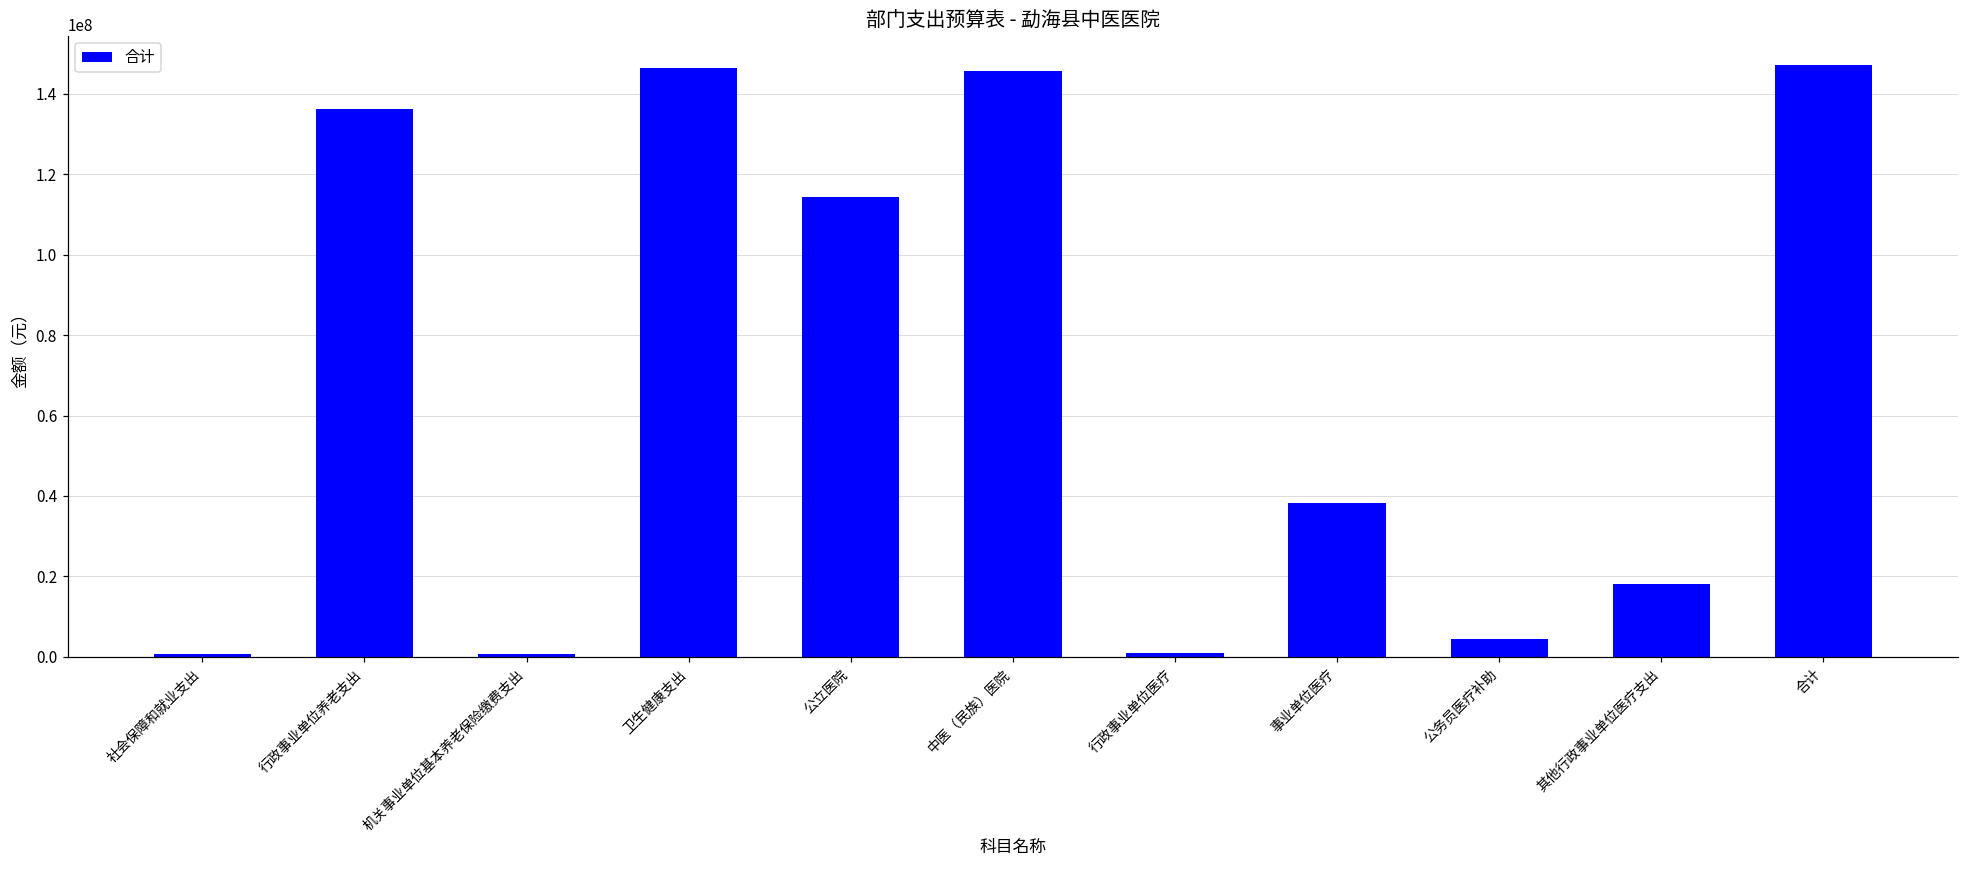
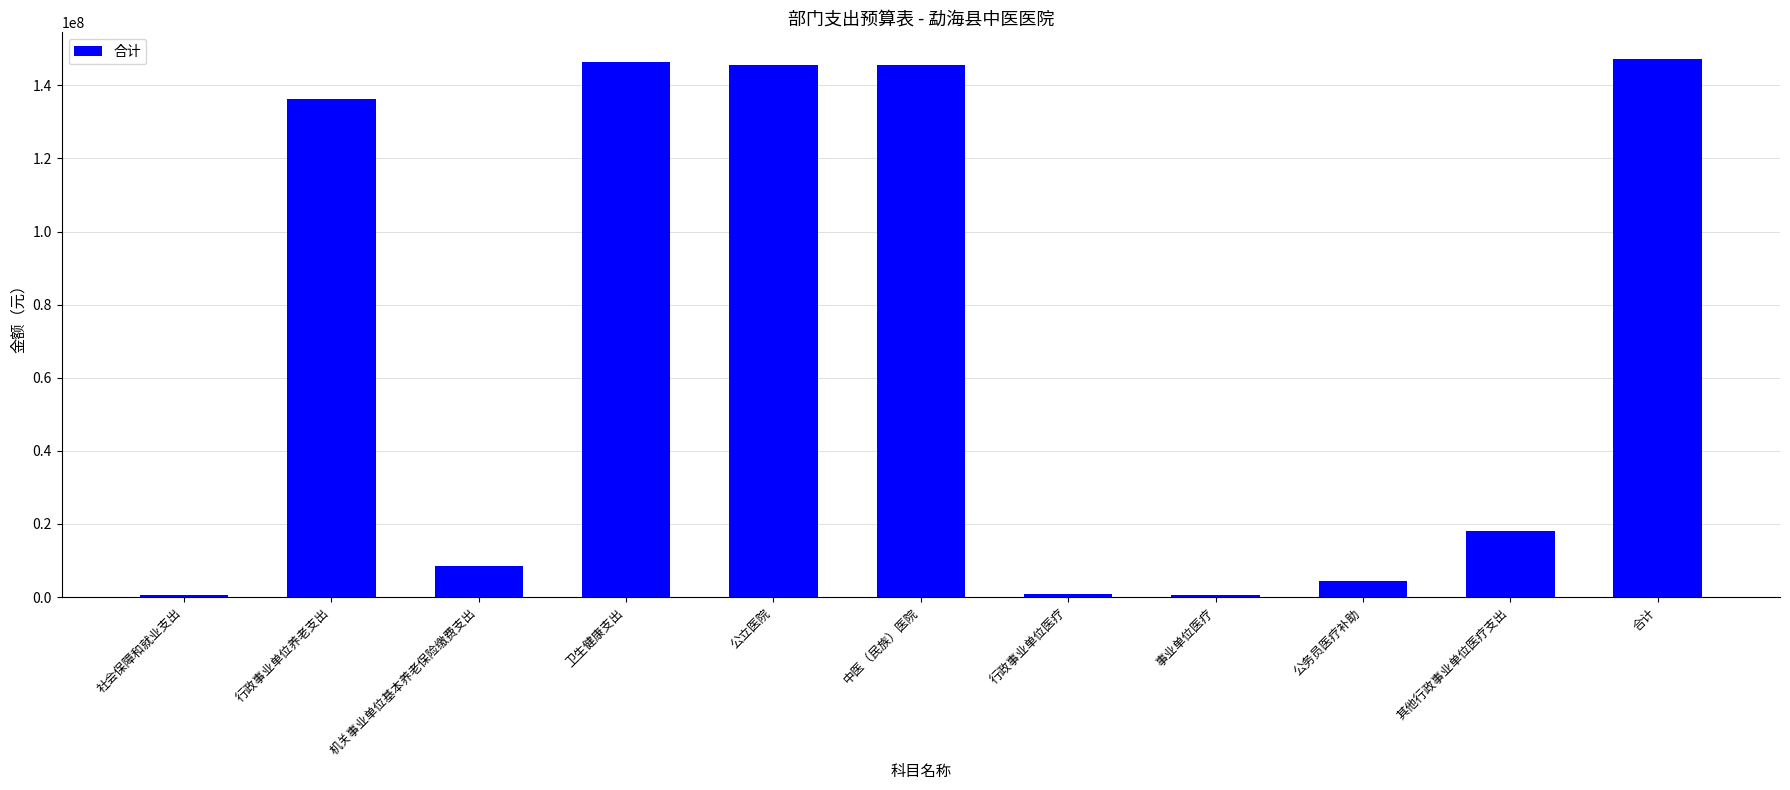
  {
    "行政事业单位养老支出": 136000000,
-   "机关事业单位基本养老保险缴费支出": 1000000,
+   "机关事业单位基本养老保险缴费支出": 9000000,
    "卫生健康支出": 146000000,
-   "公立医院": 114000000,
+   "公立医院": 146000000,
    "中医（民族）医院": 146000000,
    "行政事业单位医疗": 1000000,
-   "事业单位医疗": 38000000,
+   "事业单位医疗": 0,
    "公务员医疗补助": 5000000,
    "其他行政事业单位医疗支出": 18000000,
    "合计": 147000000
  }
